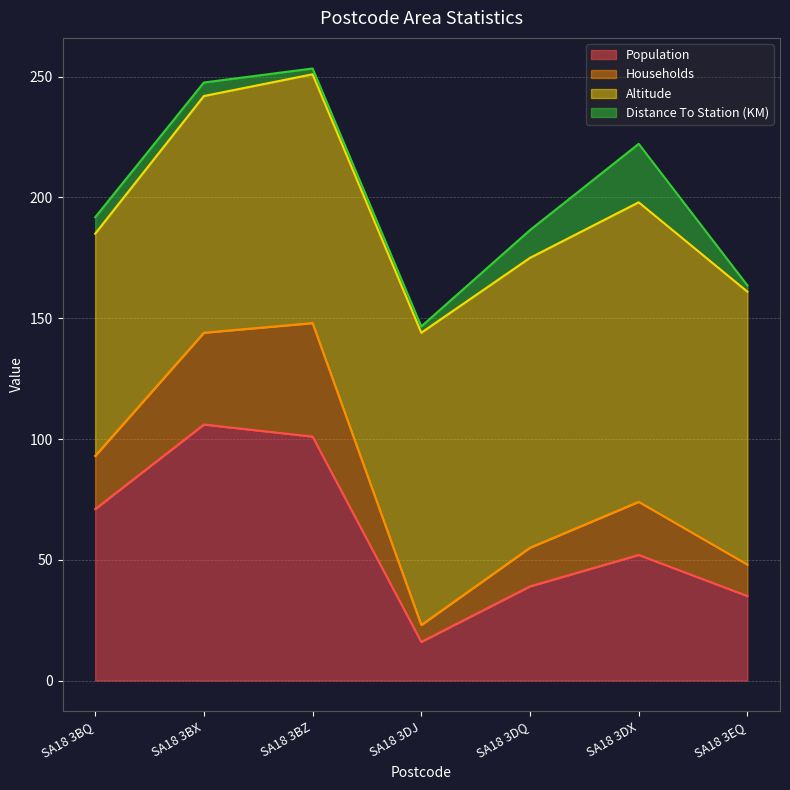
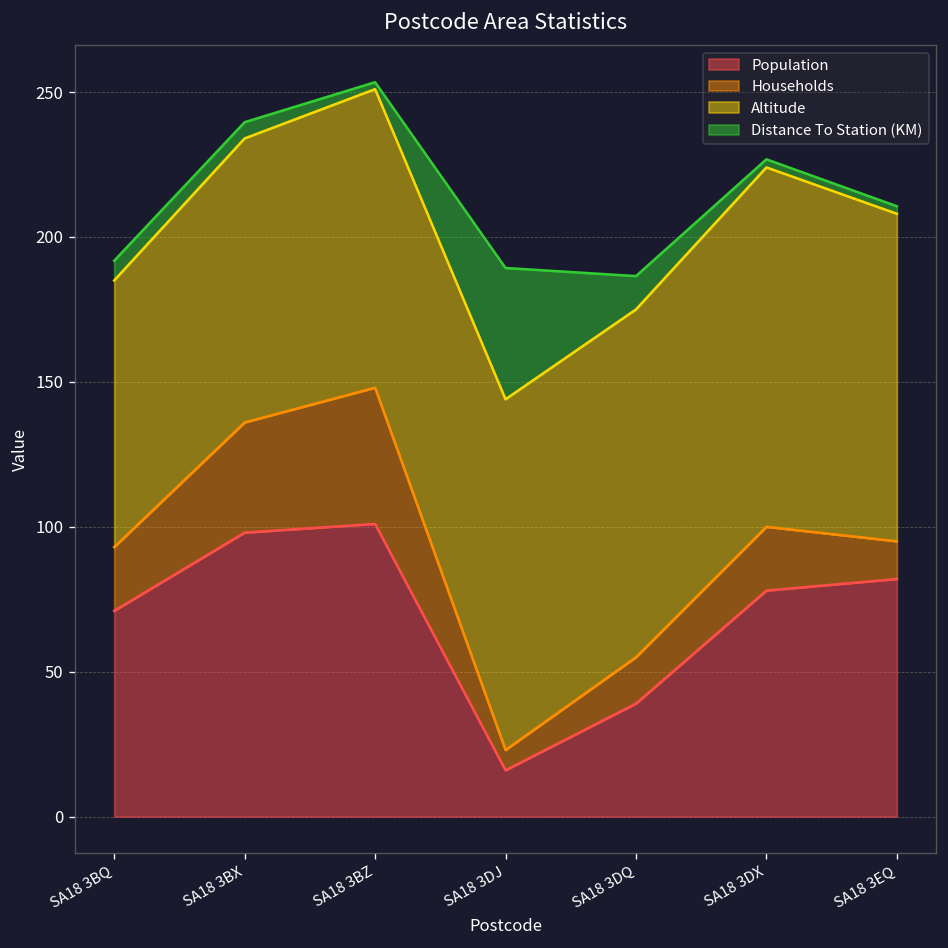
  {
    "Population": {
      "SA18 3BQ": 71,
-     "SA18 3BX": 106,
+     "SA18 3BX": 98,
      "SA18 3BZ": 101,
      "SA18 3DJ": 16,
      "SA18 3DQ": 39,
-     "SA18 3DX": 52,
-     "SA18 3EQ": 35
+     "SA18 3DX": 78,
+     "SA18 3EQ": 82
    },
    "Distance To Station (KM)": {
      "SA18 3BQ": 7,
      "SA18 3BX": 6,
      "SA18 3BZ": 2,
-     "SA18 3DJ": 3,
+     "SA18 3DJ": 45,
      "SA18 3DQ": 12,
-     "SA18 3DX": 24,
+     "SA18 3DX": 3,
      "SA18 3EQ": 3
    }
  }
